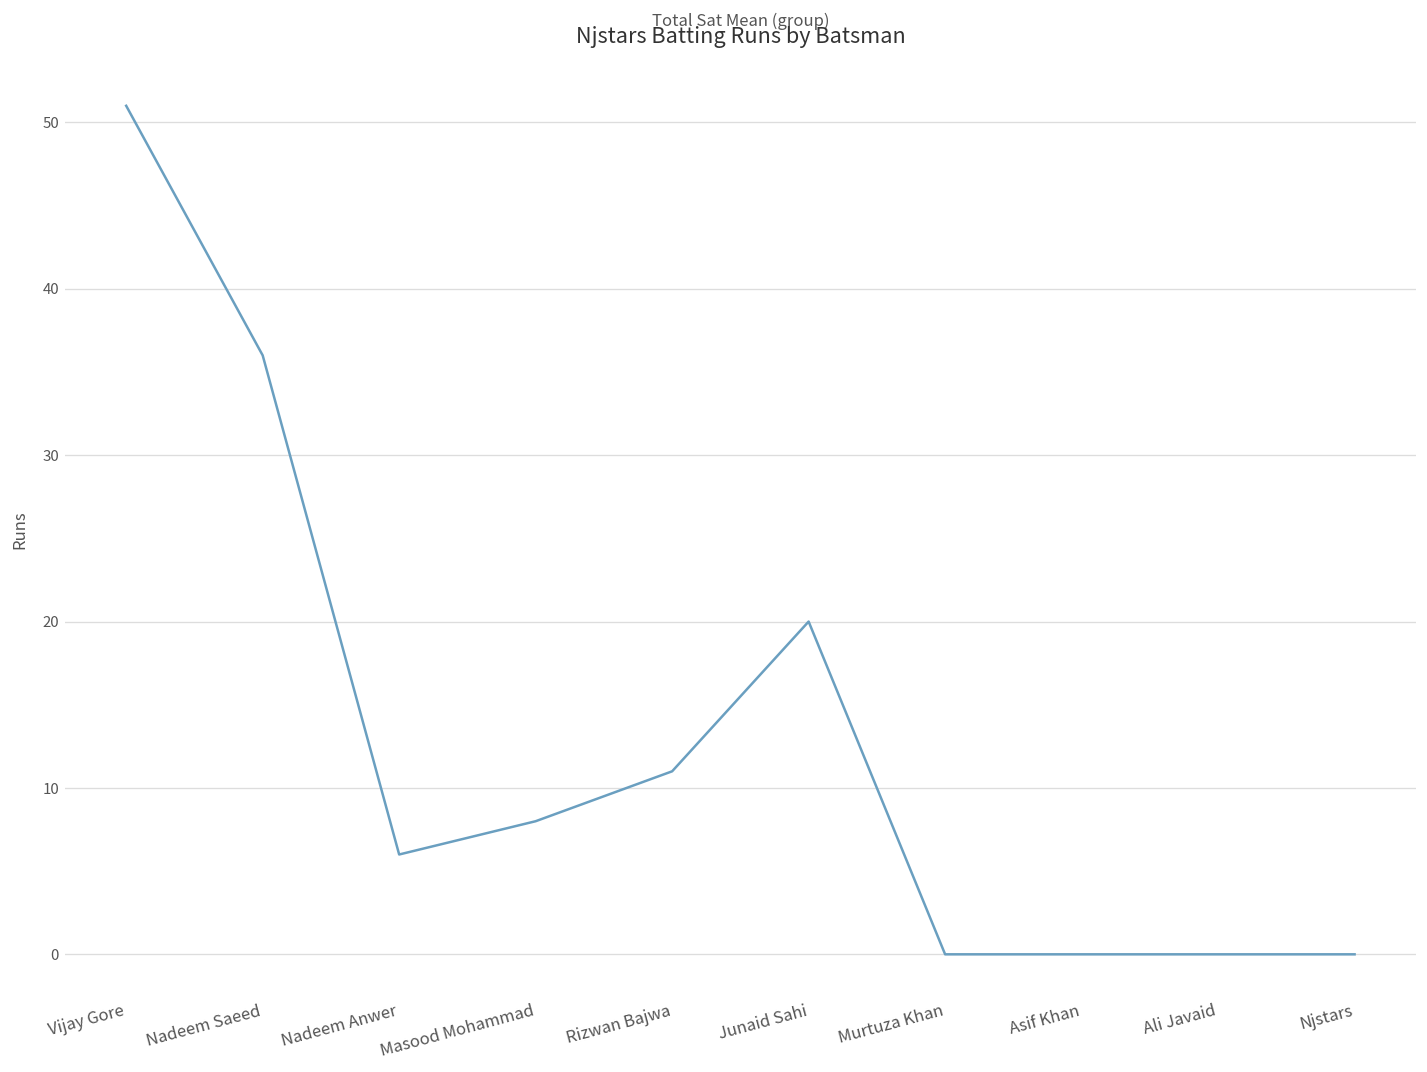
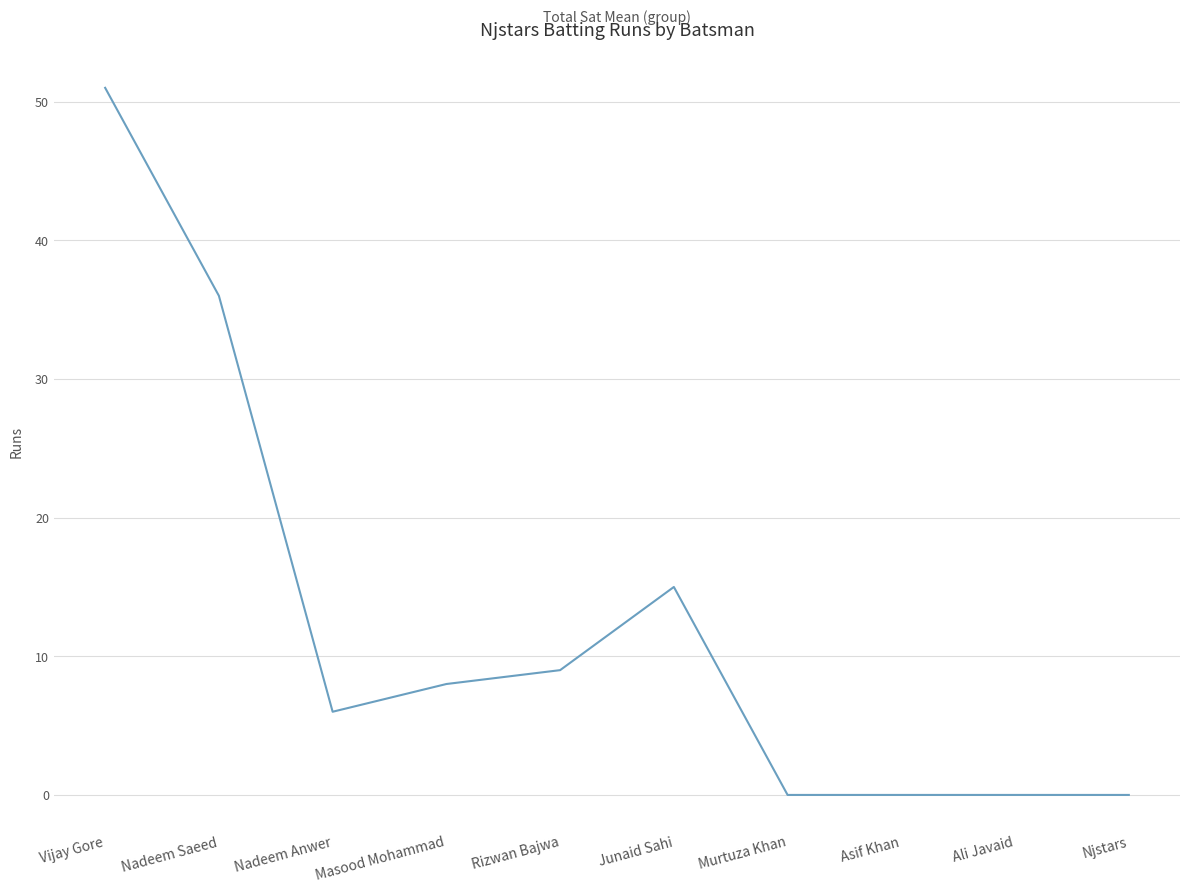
  {
    "Vijay Gore": 51,
    "Nadeem Saeed": 36,
    "Nadeem Anwer": 6,
    "Masood Mohammad": 8,
-   "Rizwan Bajwa": 11,
-   "Junaid Sahi": 20,
+   "Rizwan Bajwa": 9,
+   "Junaid Sahi": 15,
    "Murtuza Khan": 0,
    "Asif Khan": 0,
    "Ali Javaid": 0,
    "Njstars": 0
  }
